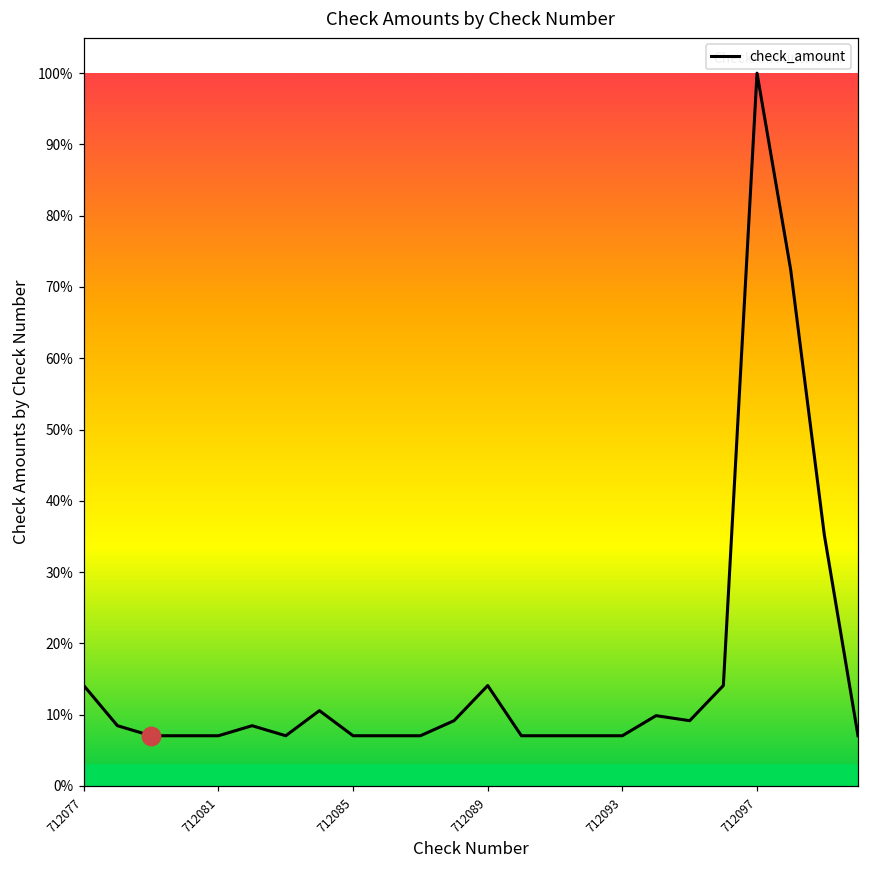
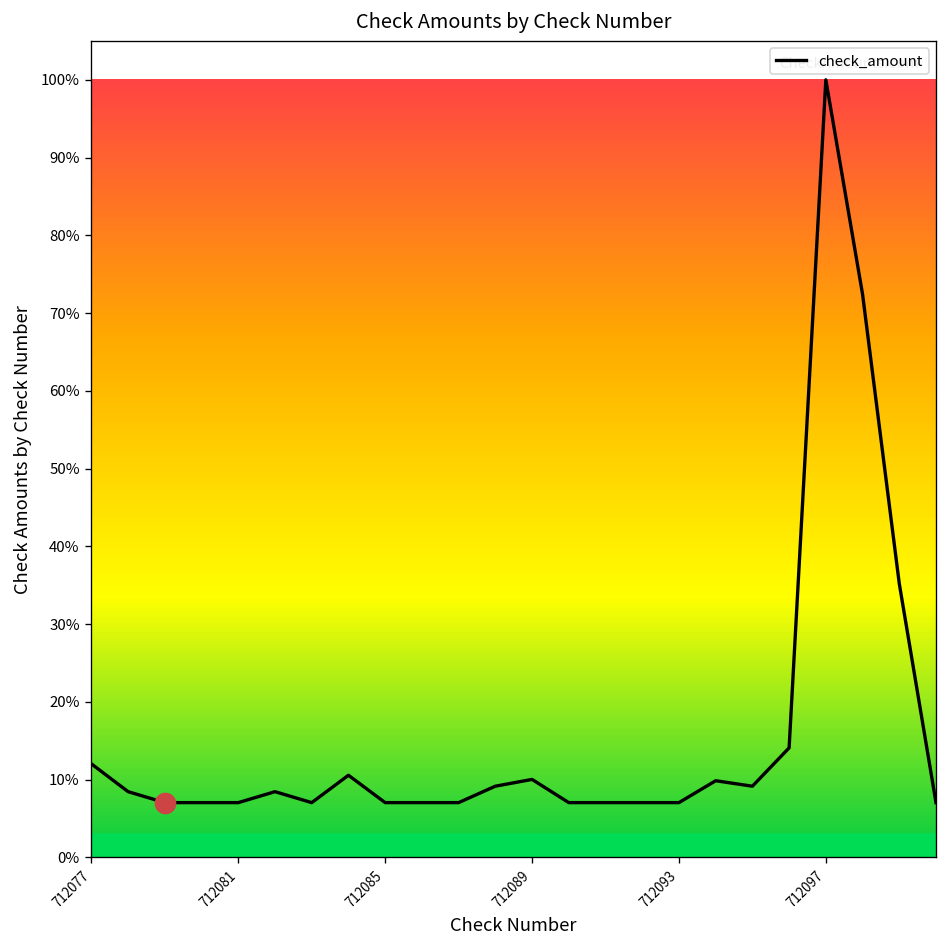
  {
    "check_amount": {
-     "712077": "14%",
+     "712077": "12%",
      "712081": "7%",
      "712085": "7%",
-     "712089": "14%",
+     "712089": "10%",
      "712093": "7%",
      "712097": "100%"
    }
  }
